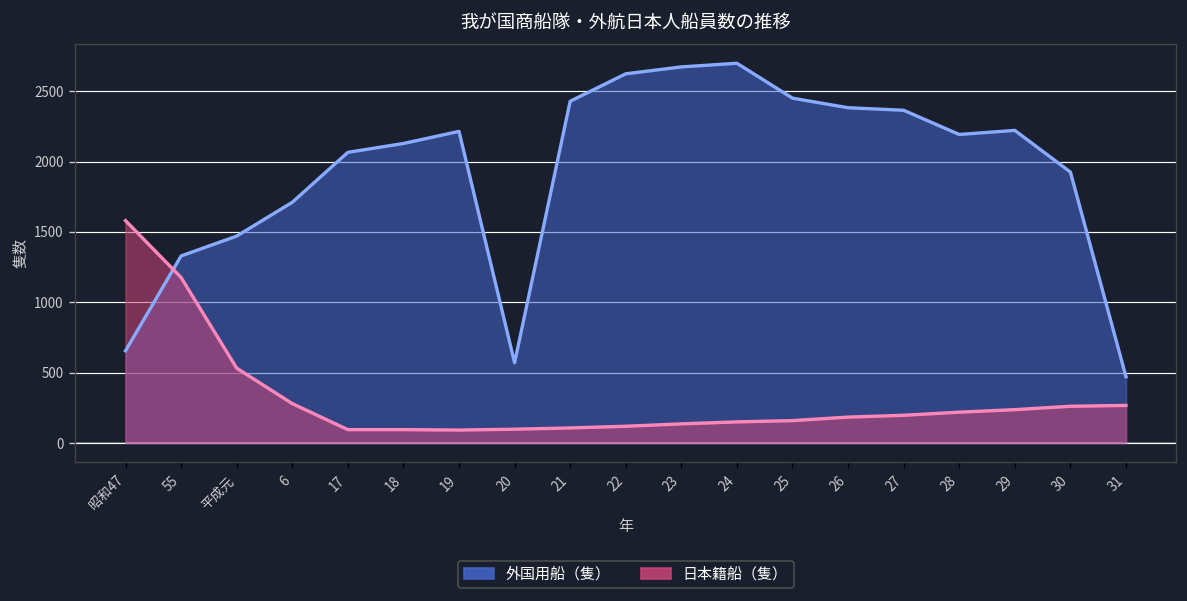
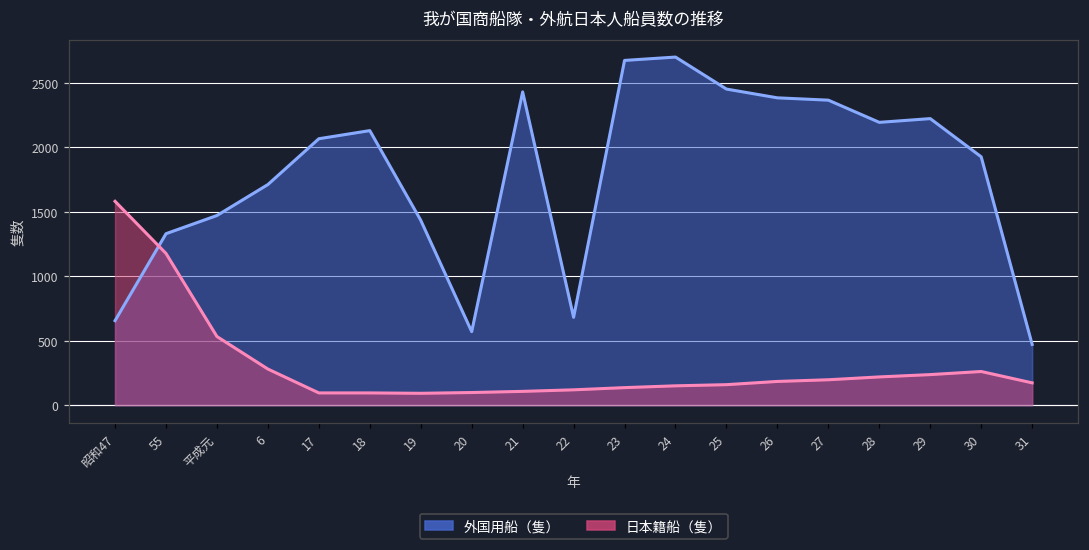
  {
    "外国用船（隻）": {
      "昭和47": 660,
      "55": 1330,
      "平成元": 1470,
      "6": 1710,
      "17": 2070,
      "18": 2130,
-     "19": 2210,
+     "19": 1430,
      "20": 570,
      "21": 2430,
-     "22": 2620,
+     "22": 680,
      "23": 2670,
      "24": 2700,
      "25": 2450,
      "26": 2380,
      "27": 2360,
      "28": 2190,
      "29": 2220,
      "30": 1930,
      "31": 470
    },
    "日本籍船（隻）": {
      "昭和47": 1580,
      "55": 1180,
      "平成元": 530,
      "6": 280,
      "17": 100,
      "18": 100,
      "19": 90,
      "20": 100,
      "21": 110,
      "22": 120,
      "23": 140,
      "24": 150,
      "25": 160,
      "26": 180,
      "27": 200,
      "28": 220,
      "29": 240,
      "30": 260,
-     "31": 270
+     "31": 170
    }
  }
